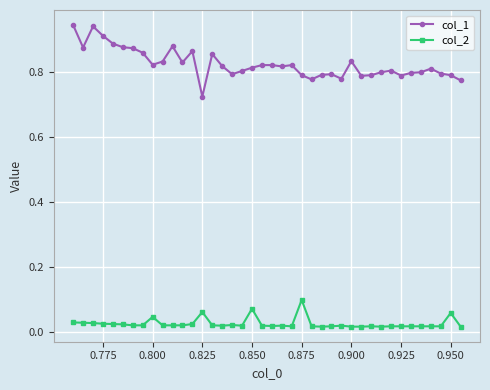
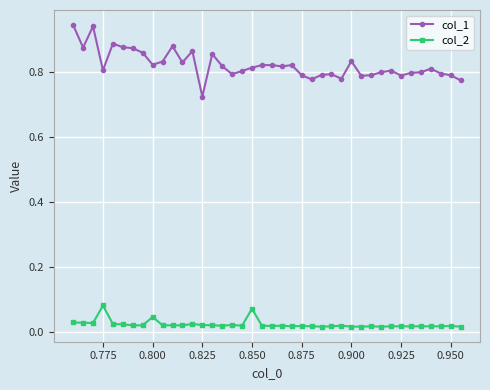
  {
    "col_1": {
-     "0.775": 0.91,
+     "0.775": 0.81,
      "0.800": 0.82,
      "0.825": 0.73,
      "0.850": 0.81,
      "0.875": 0.79,
      "0.900": 0.83,
      "0.925": 0.79,
      "0.950": 0.79
    },
    "col_2": {
-     "0.775": 0.03,
+     "0.775": 0.08,
      "0.800": 0.05,
-     "0.825": 0.06,
+     "0.825": 0.02,
      "0.850": 0.07,
-     "0.875": 0.10,
+     "0.875": 0.02,
      "0.900": 0.02,
      "0.925": 0.02,
-     "0.950": 0.06
+     "0.950": 0.02
    }
  }
